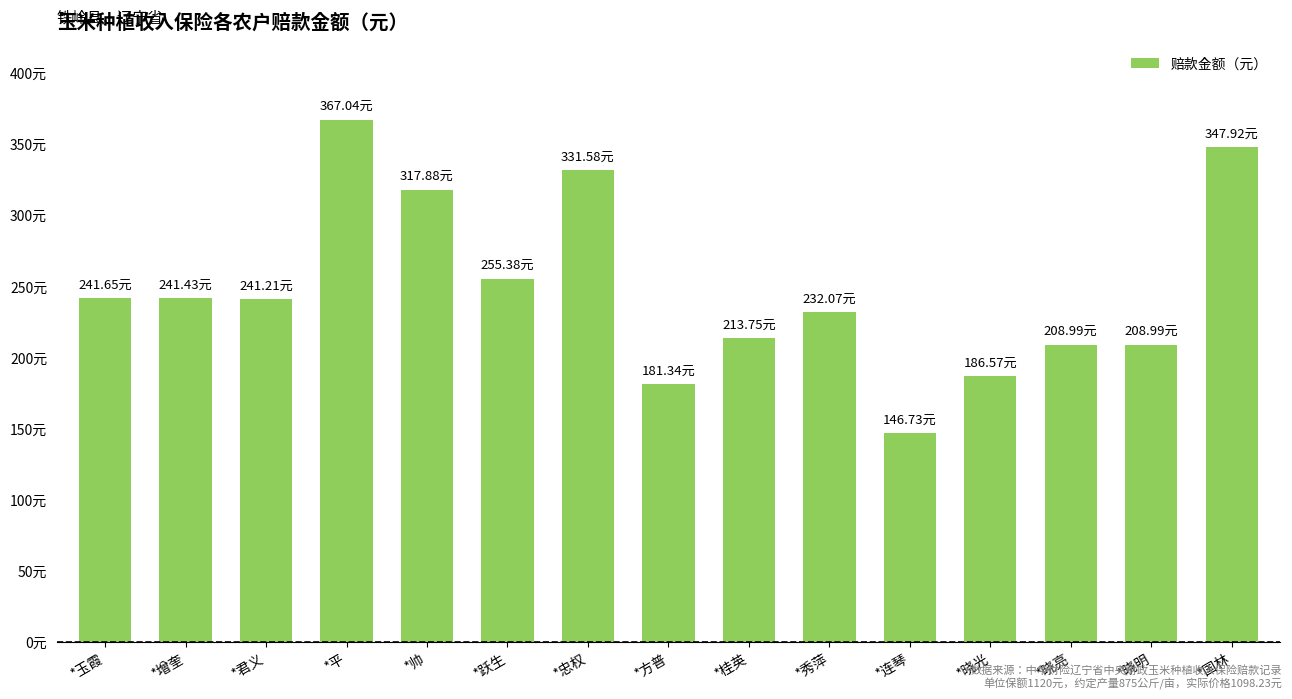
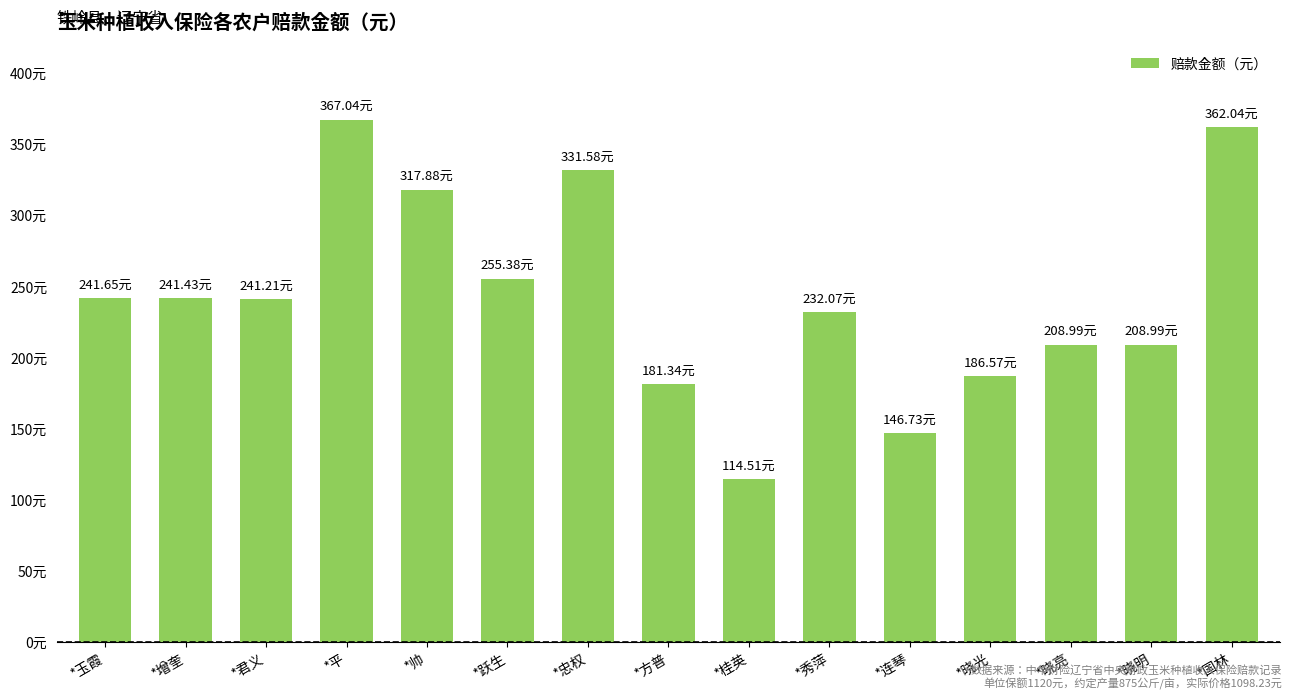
  {
    "*玉霞": "241.65元",
    "*增奎": "241.43元",
    "*君义": "241.21元",
    "*平": "367.04元",
    "*帅": "317.88元",
    "*跃生": "255.38元",
    "*忠权": "331.58元",
    "*方普": "181.34元",
-   "*桂英": "213.75元",
+   "*桂英": "114.51元",
    "*秀萍": "232.07元",
    "*连琴": "146.73元",
    "*晓光": "186.57元",
    "*晓亮": "208.99元",
    "*晓明": "208.99元",
-   "*国林": "347.92元"
+   "*国林": "362.04元"
  }
